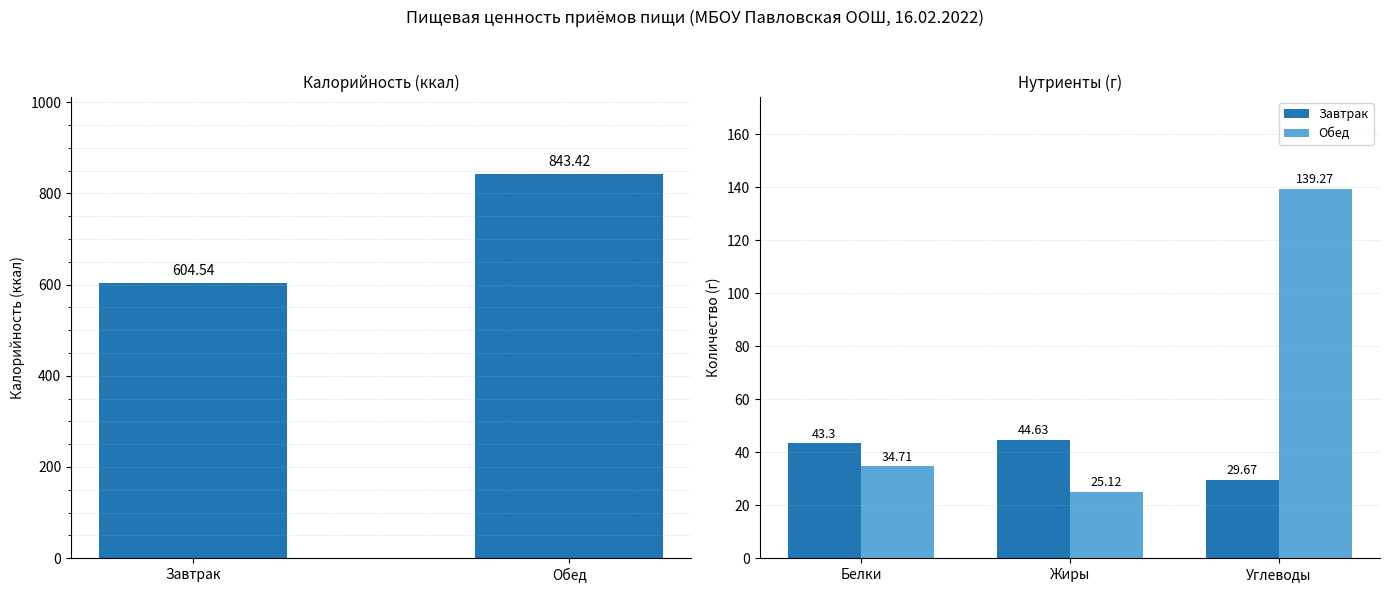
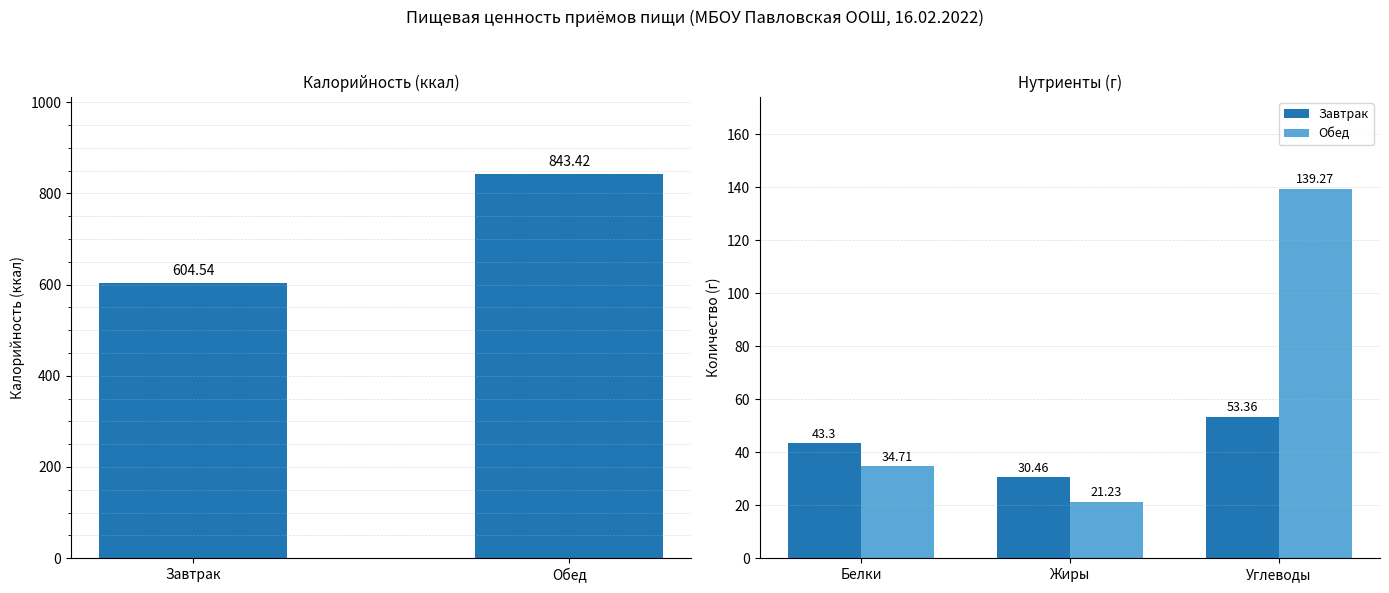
  {
    "Калорийность (ккал)": {
      "Завтрак": 604.54,
      "Обед": 843.42
    },
    "Нутриенты (г)": {
      "Завтрак": {
        "Белки": 43.3,
-       "Жиры": 44.63,
-       "Углеводы": 29.67
+       "Жиры": 30.46,
+       "Углеводы": 53.36
      },
      "Обед": {
        "Белки": 34.71,
-       "Жиры": 25.12,
+       "Жиры": 21.23,
        "Углеводы": 139.27
      }
    }
  }
